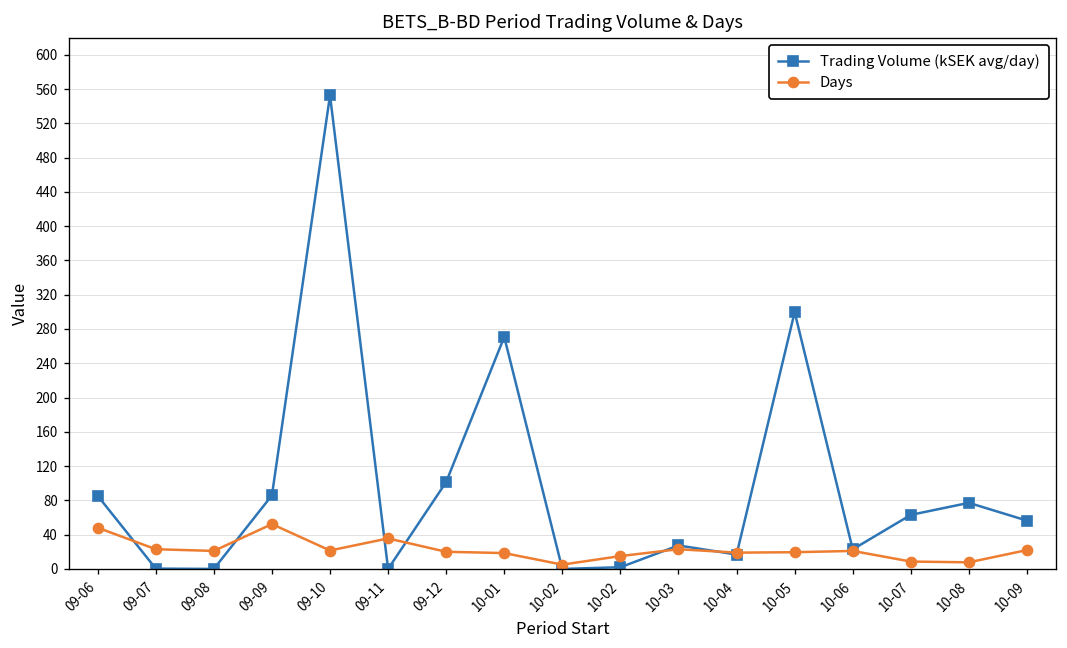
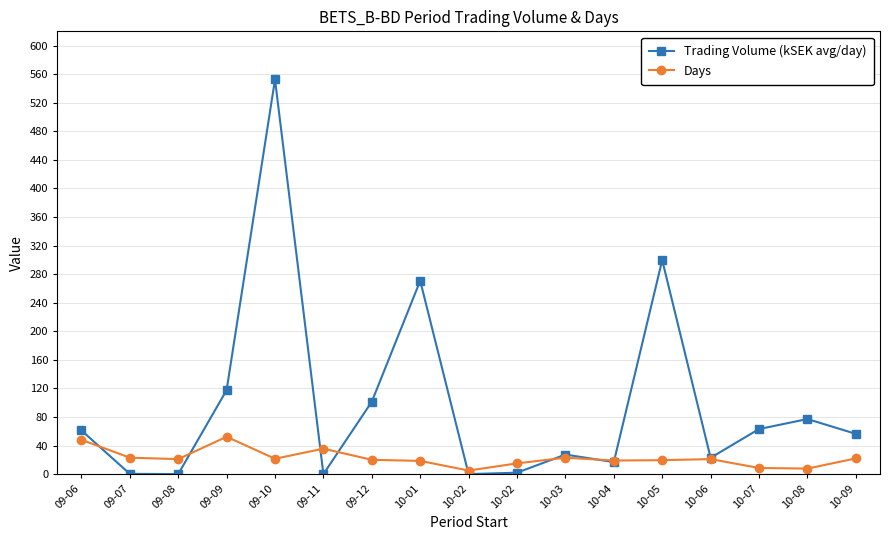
  {
    "Trading Volume (kSEK avg/day)": {
-     "09-06": 90,
+     "09-06": 60,
      "09-07": 0,
      "09-08": 0,
-     "09-09": 90,
+     "09-09": 120,
      "09-10": 550,
      "09-11": 0,
      "09-12": 100,
      "10-01": 270,
      "10-03": 30,
      "10-05": 300,
      "10-07": 60,
      "10-08": 80,
      "10-09": 60
    },
    "Days": {
      "09-06": 50,
      "09-07": 20,
      "09-08": 20,
      "09-09": 50,
      "09-10": 20,
      "09-11": 40,
      "09-12": 20,
      "10-01": 20,
      "10-03": 20,
      "10-05": 20,
      "10-07": 10,
      "10-08": 10,
      "10-09": 20
    }
  }
